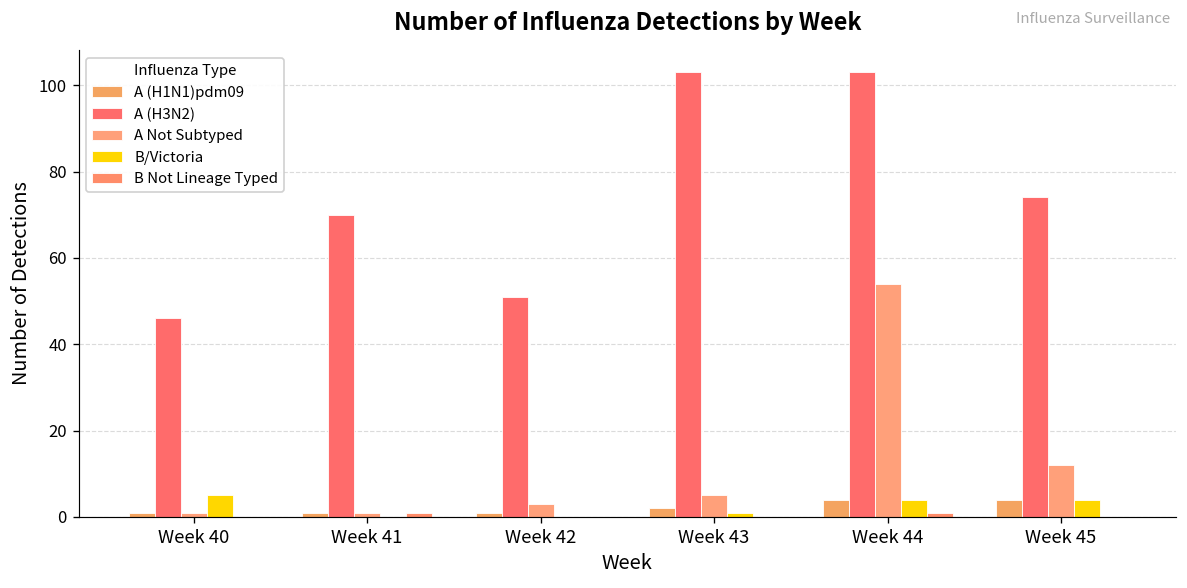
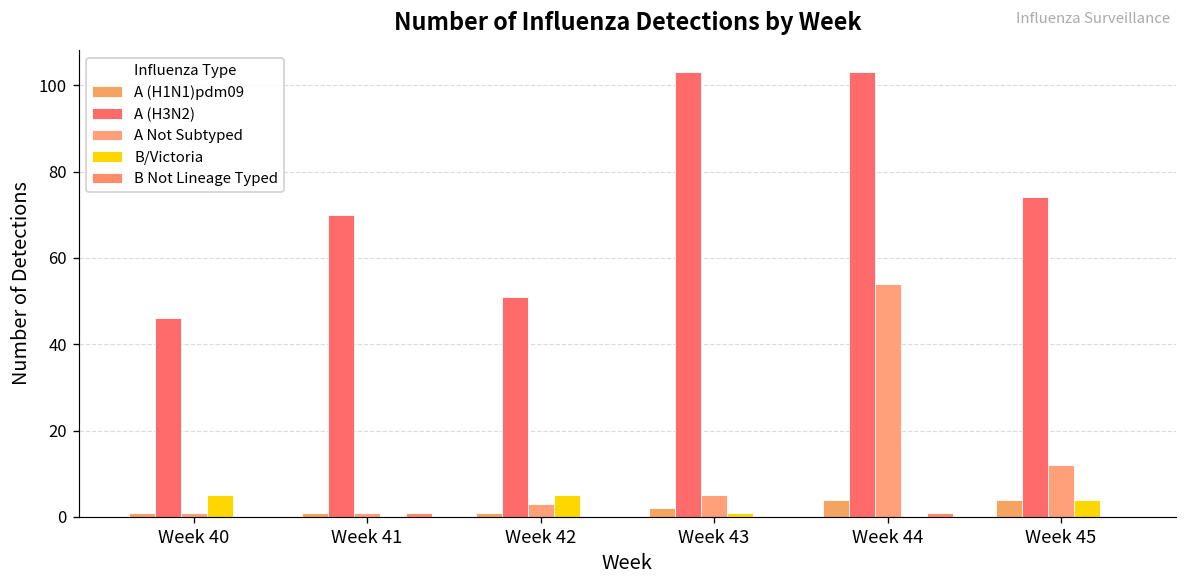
  {
    "B/Victoria": {
      "Week 40": 5,
      "Week 41": 0,
-     "Week 42": 0,
+     "Week 42": 5,
      "Week 43": 1,
-     "Week 44": 4,
+     "Week 44": 0,
      "Week 45": 4
    }
  }
